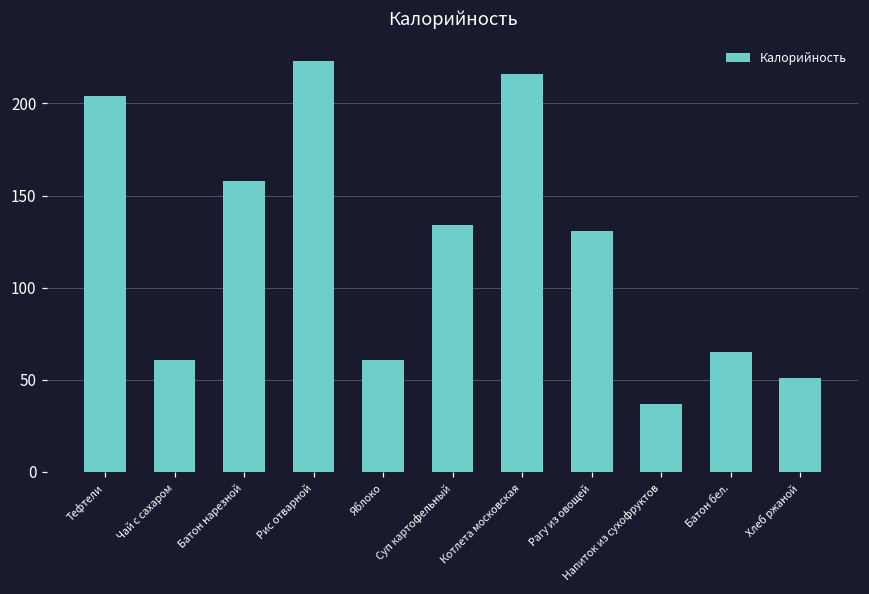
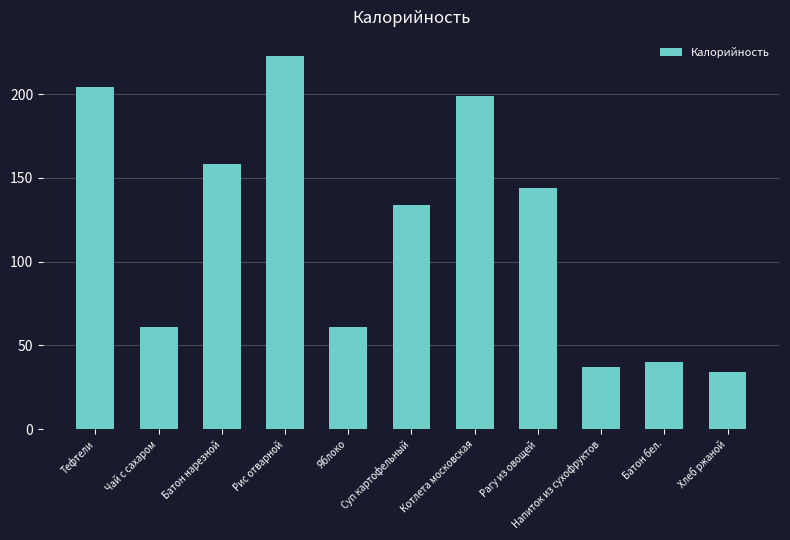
  {
    "Тефтели": 204,
    "Чай с сахаром": 61,
    "Батон нарезной": 158,
    "Рис отварной": 223,
    "Яблоко": 61,
    "Суп картофельный": 134,
-   "Котлета московская": 216,
-   "Рагу из овощей": 131,
+   "Котлета московская": 199,
+   "Рагу из овощей": 144,
    "Напиток из сухофруктов": 37,
-   "Батон бел.": 65,
-   "Хлеб ржаной": 51
+   "Батон бел.": 40,
+   "Хлеб ржаной": 34
  }
